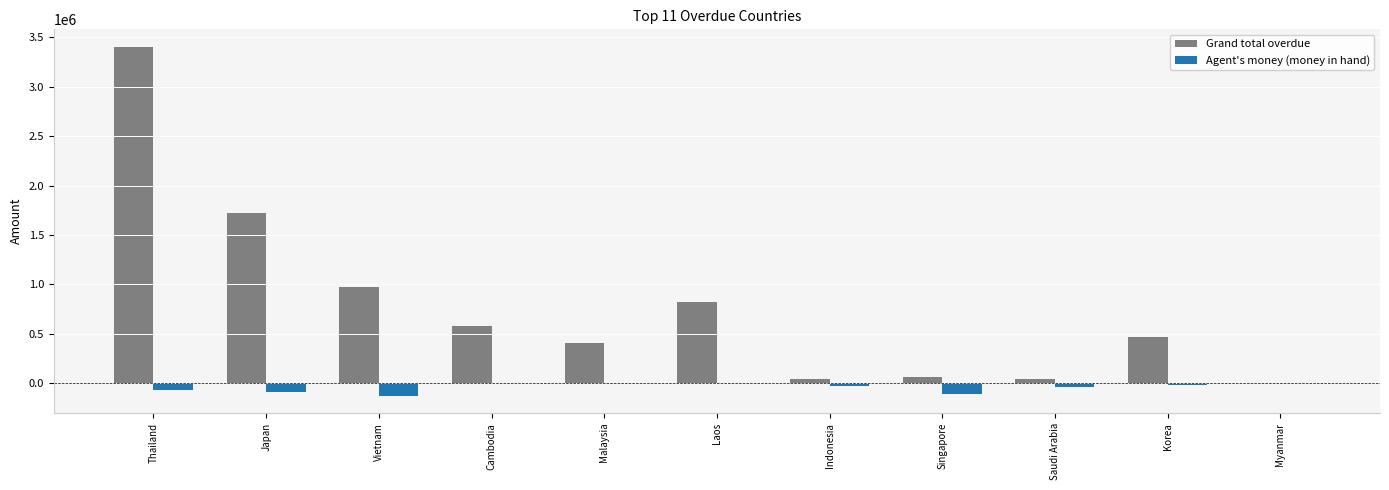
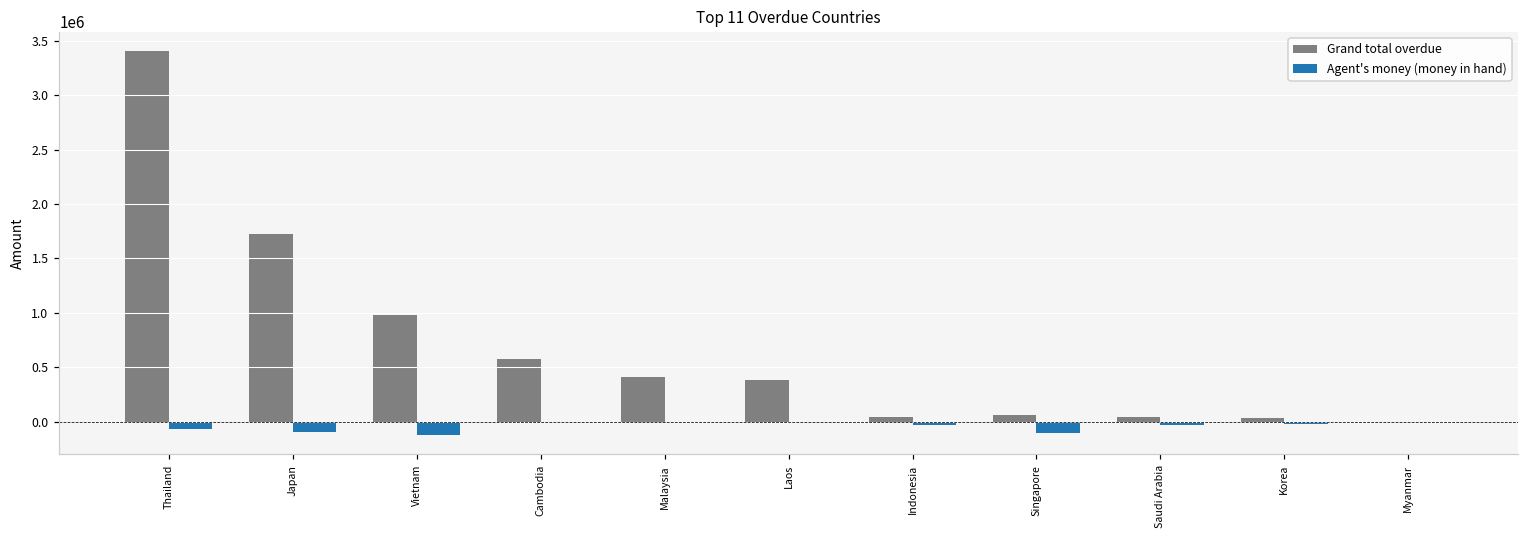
  {
    "Grand total overdue": {
      "Thailand": 3400000,
      "Japan": 1700000,
      "Vietnam": 1000000,
      "Cambodia": 600000,
      "Malaysia": 400000,
-     "Laos": 800000,
+     "Laos": 400000,
      "Indonesia": 0,
      "Singapore": 100000,
      "Saudi Arabia": 0,
-     "Korea": 500000,
+     "Korea": 0,
      "Myanmar": 0
    },
    "Agent's money (money in hand)": {
      "Thailand": -100000,
      "Japan": -100000,
      "Vietnam": -100000,
      "Indonesia": 0,
      "Singapore": -100000,
      "Saudi Arabia": 0,
      "Myanmar": 0
    }
  }
